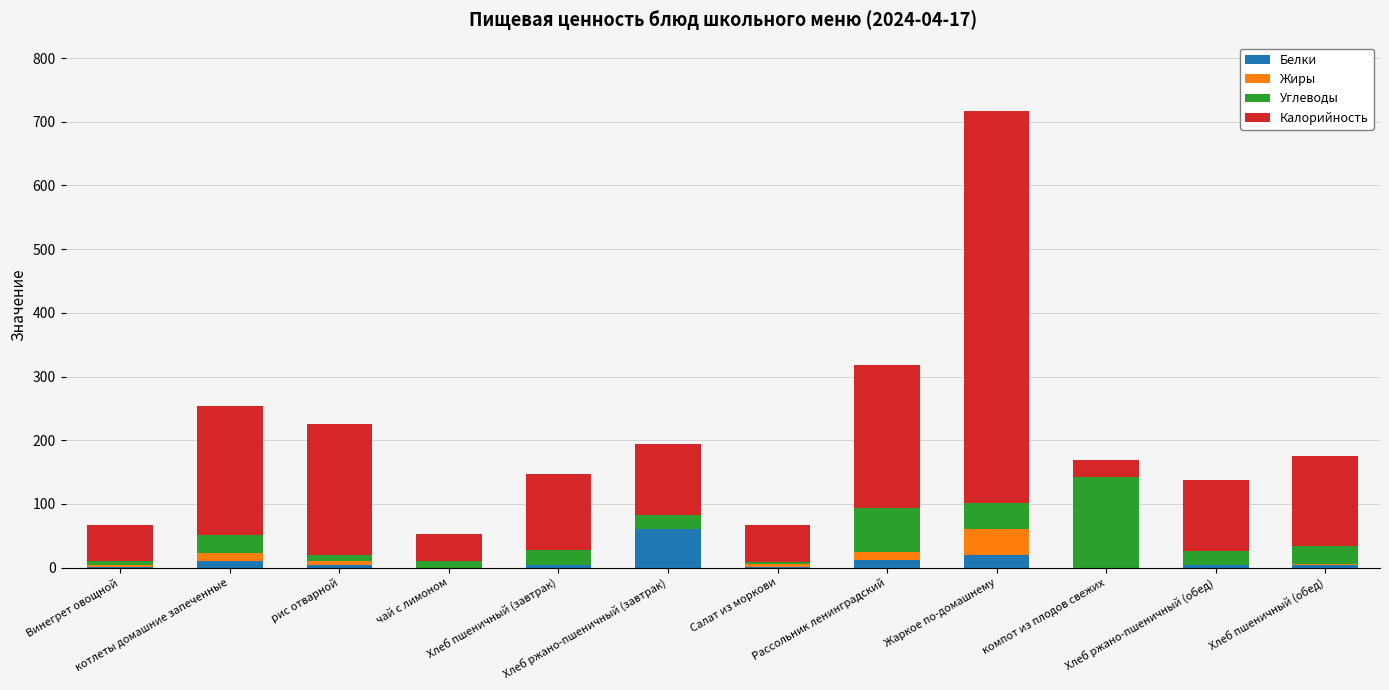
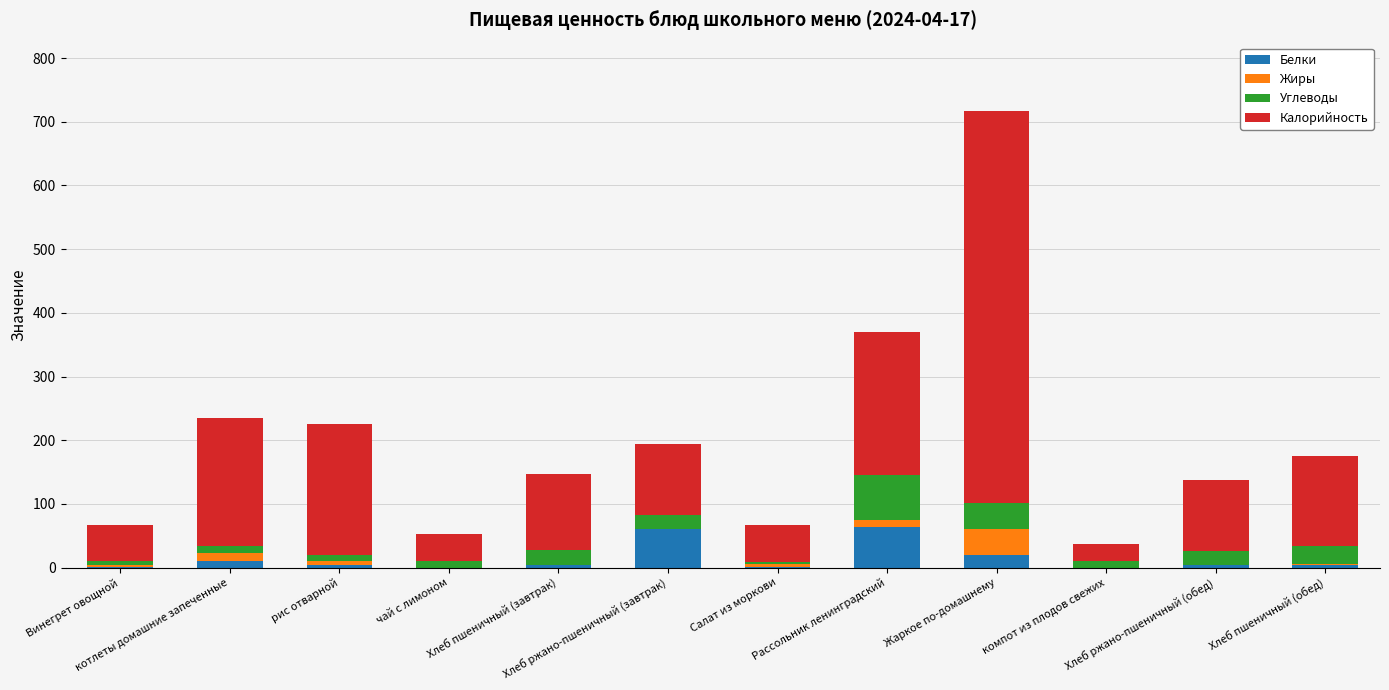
  {
    "Белки": {
      "котлеты домашние запеченные": 10,
      "рис отварной": 0,
      "Хлеб пшеничный (завтрак)": 0,
      "Хлеб ржано-пшеничный (завтрак)": 60,
-     "Рассольник ленинградский": 10,
+     "Рассольник ленинградский": 60,
      "Жаркое по-домашнему": 20,
      "Хлеб ржано-пшеничный (обед)": 0,
      "Хлеб пшеничный (обед)": 0
    },
    "Жиры": {
      "котлеты домашние запеченные": 10,
      "рис отварной": 10,
      "Салат из моркови": 0,
      "Рассольник ленинградский": 10,
      "Жаркое по-домашнему": 40
    },
    "Углеводы": {
      "Винегрет овощной": 10,
-     "котлеты домашние запеченные": 30,
+     "котлеты домашние запеченные": 10,
      "рис отварной": 10,
      "чай с лимоном": 10,
      "Хлеб пшеничный (завтрак)": 20,
      "Хлеб ржано-пшеничный (завтрак)": 20,
      "Рассольник ленинградский": 70,
      "Жаркое по-домашнему": 40,
-     "компот из плодов свежих": 140,
+     "компот из плодов свежих": 10,
      "Хлеб ржано-пшеничный (обед)": 20,
      "Хлеб пшеничный (обед)": 30
    },
    "Калорийность": {
      "Винегрет овощной": 60,
      "котлеты домашние запеченные": 200,
      "рис отварной": 210,
      "чай с лимоном": 40,
      "Хлеб пшеничный (завтрак)": 120,
      "Хлеб ржано-пшеничный (завтрак)": 110,
      "Салат из моркови": 60,
      "Рассольник ленинградский": 220,
      "Жаркое по-домашнему": 610,
      "компот из плодов свежих": 30,
      "Хлеб ржано-пшеничный (обед)": 110,
      "Хлеб пшеничный (обед)": 140
    }
  }
